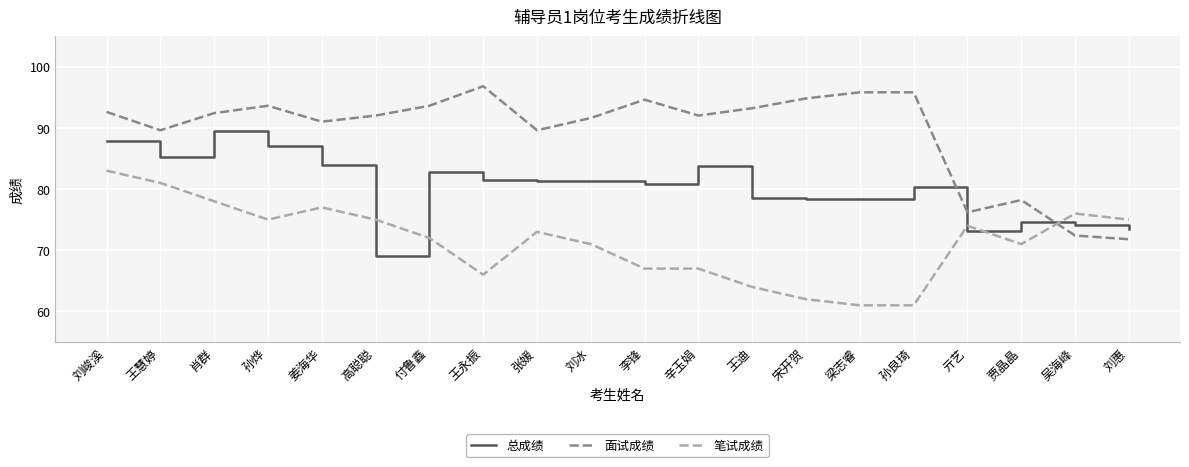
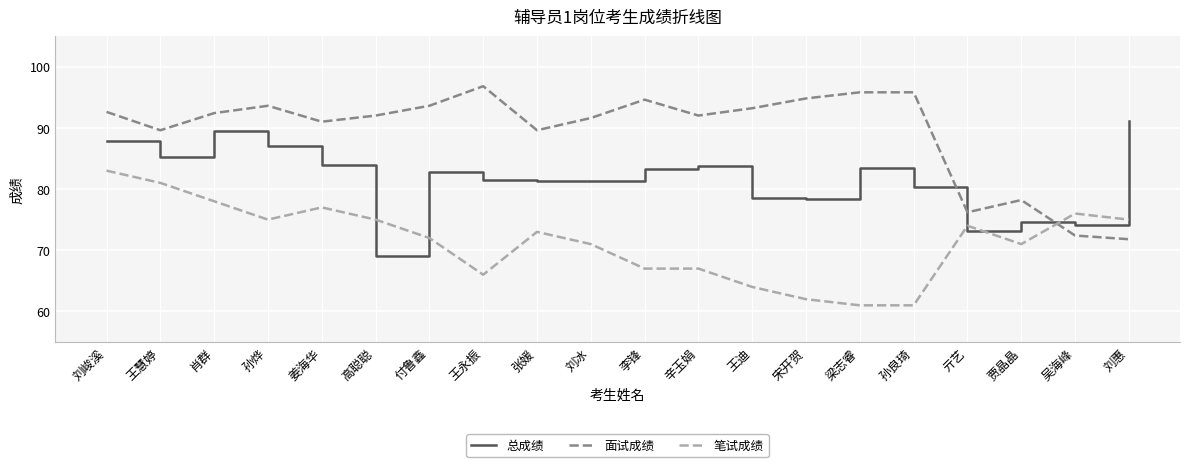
  {
    "总成绩": {
      "刘峻溪": 88,
      "王慧婷": 85,
      "肖群": 90,
      "孙烨": 87,
      "姜海华": 84,
      "高聪聪": 69,
      "付鲁鑫": 83,
      "王永振": 81,
      "张媛": 81,
      "刘冰": 81,
-     "李锋": 81,
+     "李锋": 83,
      "辛玉娟": 84,
      "王迪": 79,
      "宋开贺": 78,
-     "梁志睿": 78,
+     "梁志睿": 83,
      "孙良琦": 80,
      "亓艺": 73,
      "贾晶晶": 75,
      "吴海峰": 74,
-     "刘惠": 73
+     "刘惠": 91
    }
  }
